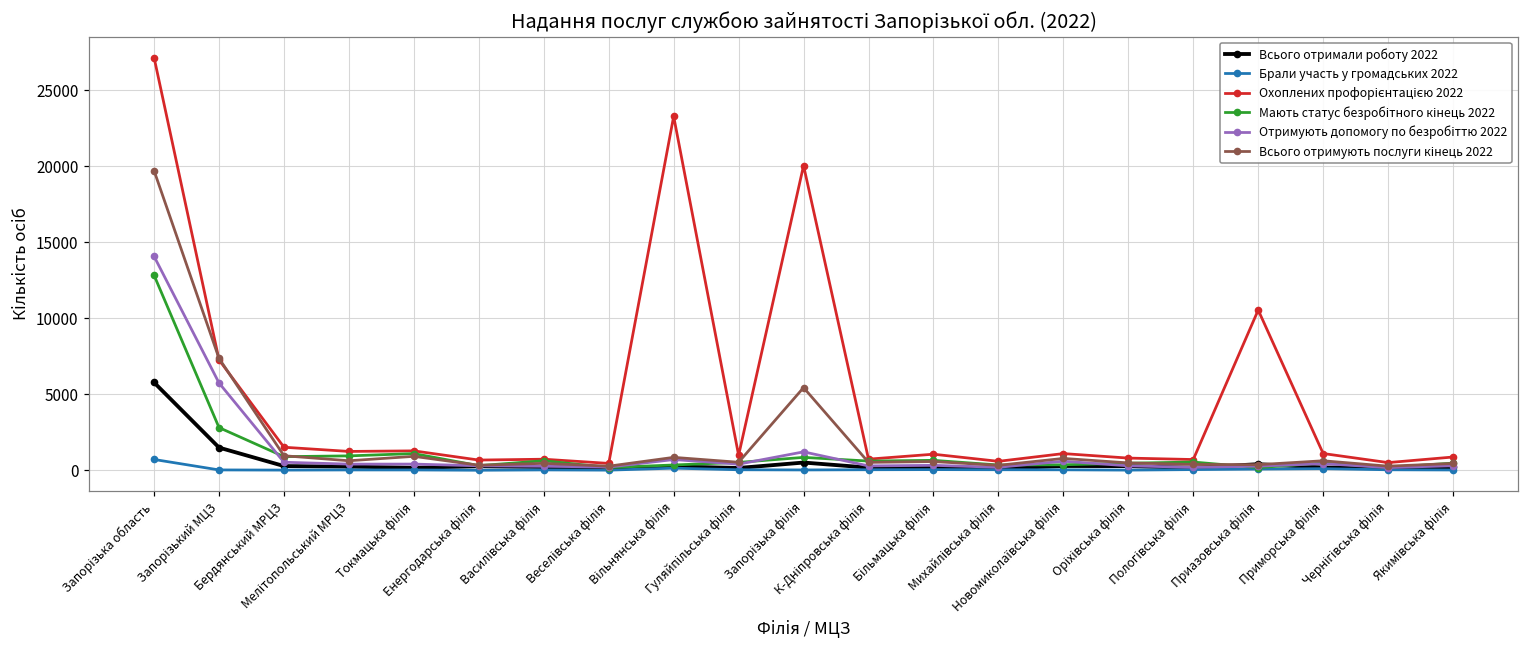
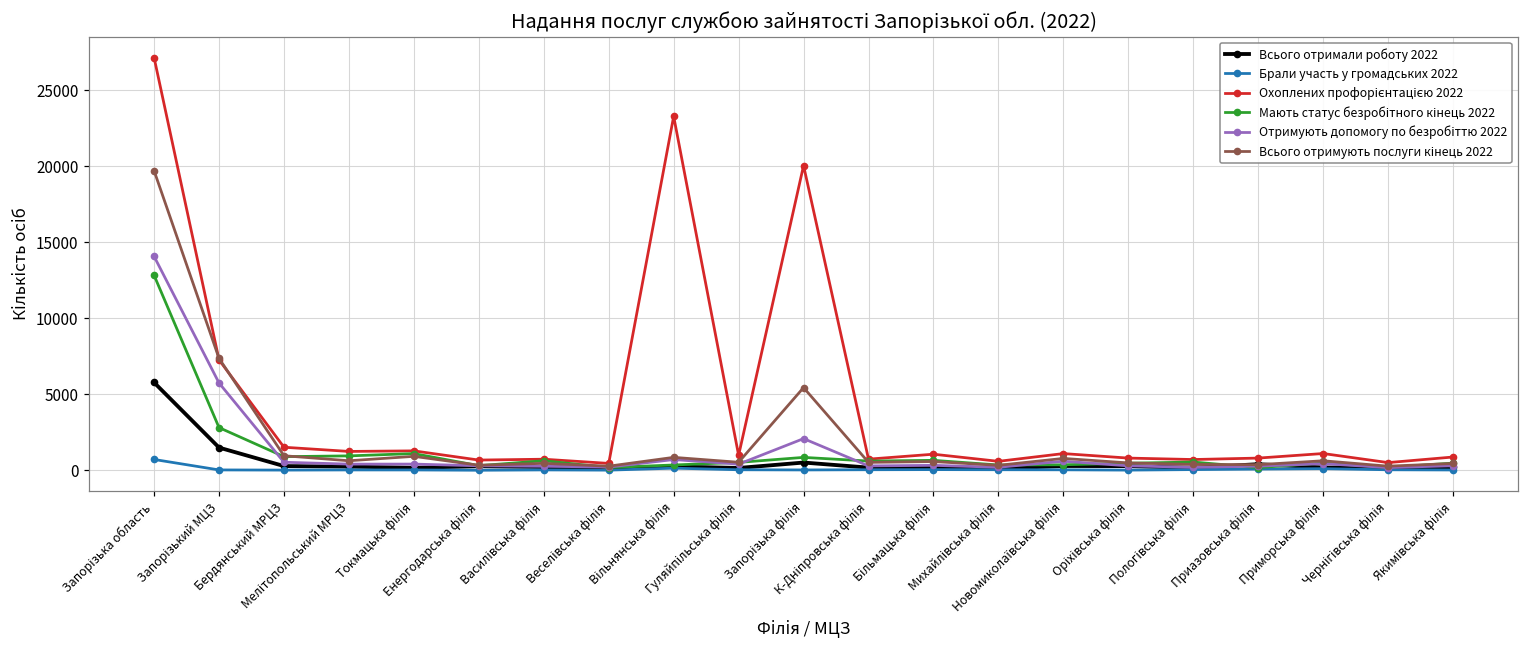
  {
    "Всього отримали роботу 2022": {
      "Запорізька область": 5800,
      "Запорізький МЦЗ": 1500,
      "Бердянський МРЦЗ": 300,
      "Запорізька філія": 500
    },
    "Брали участь у громадських 2022": {
      "Запорізька область": 700,
      "Запорізький МЦЗ": 0,
      "Бердянський МРЦЗ": 0,
      "Мелітопольський МРЦЗ": 0,
      "Енергодарська філія": 0,
      "Василівська філія": 0,
      "Запорізька філія": 0,
      "Новомиколаївська філія": 0,
      "Оріхівська філія": 0
    },
    "Охоплених профорієнтацією 2022": {
      "Запорізька область": 27100,
      "Бердянський МРЦЗ": 1500,
      "Мелітопольський МРЦЗ": 1200,
      "Енергодарська філія": 700,
      "Вільнянська філія": 23300,
      "Гуляйпільська філія": 1000,
      "Запорізька філія": 20000,
      "Більмацька філія": 1100,
      "Михайлівська філія": 600,
      "Новомиколаївська філія": 1100,
      "Оріхівська філія": 800,
-     "Приазовська філія": 10500,
+     "Приазовська філія": 800,
      "Приморська філія": 1100,
      "Чернігівська філія": 500,
      "Якимівська філія": 900
    },
    "Мають статус безробітного кінець 2022": {
      "Запорізька область": 12800,
      "Запорізький МЦЗ": 2800,
      "Мелітопольський МРЦЗ": 900,
      "Запорізька філія": 800
    },
    "Отримують допомогу по безробіттю 2022": {
      "Запорізька область": 14100,
      "Запорізький МЦЗ": 5700,
      "Бердянський МРЦЗ": 500,
      "Токмацька філія": 400,
-     "Запорізька філія": 1200,
+     "Запорізька філія": 2100,
      "Новомиколаївська філія": 600
    },
    "Всього отримують послуги кінець 2022": {
      "Запорізька область": 19700,
      "Мелітопольський МРЦЗ": 600,
      "Токмацька філія": 900,
      "Запорізька філія": 5400,
      "Новомиколаївська філія": 800
    }
  }
